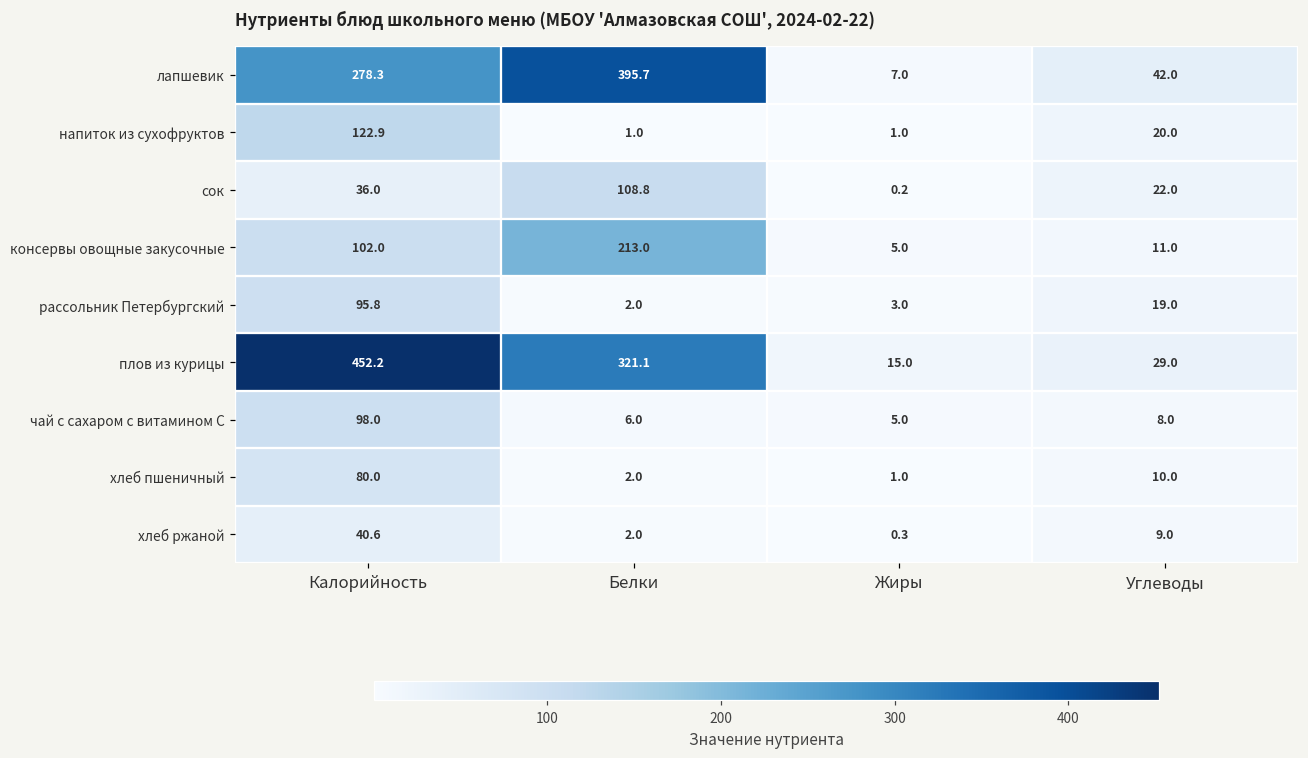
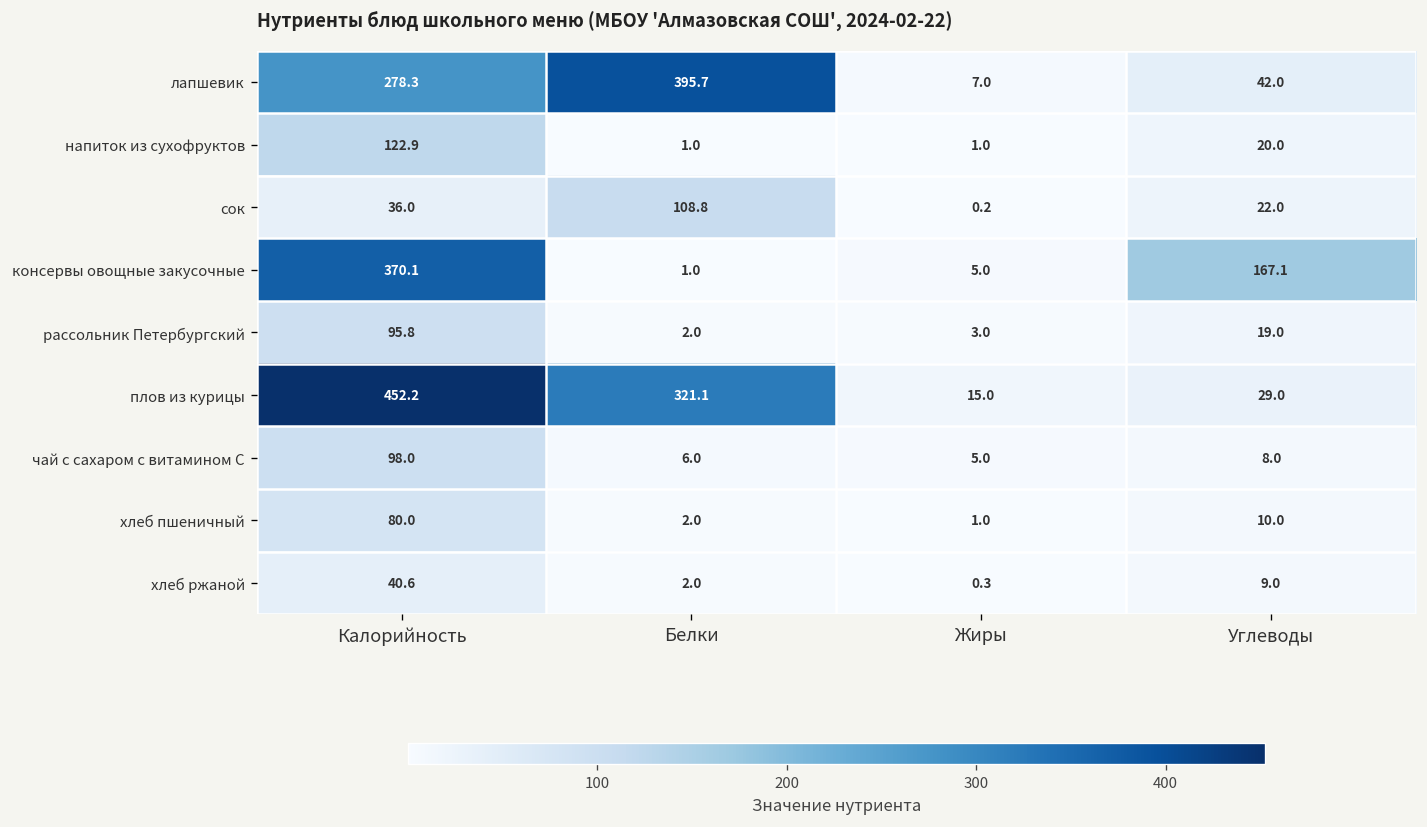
  {
    "лапшевик": {
      "Калорийность": 278.3,
      "Белки": 395.7,
      "Жиры": 7.0,
      "Углеводы": 42.0
    },
    "напиток из сухофруктов": {
      "Калорийность": 122.9,
      "Белки": 1.0,
      "Жиры": 1.0,
      "Углеводы": 20.0
    },
    "сок": {
      "Калорийность": 36.0,
      "Белки": 108.8,
      "Жиры": 0.2,
      "Углеводы": 22.0
    },
    "консервы овощные закусочные": {
-     "Калорийность": 102.0,
-     "Белки": 213.0,
+     "Калорийность": 370.1,
+     "Белки": 1.0,
      "Жиры": 5.0,
-     "Углеводы": 11.0
+     "Углеводы": 167.1
    },
    "рассольник Петербургский": {
      "Калорийность": 95.8,
      "Белки": 2.0,
      "Жиры": 3.0,
      "Углеводы": 19.0
    },
    "плов из курицы": {
      "Калорийность": 452.2,
      "Белки": 321.1,
      "Жиры": 15.0,
      "Углеводы": 29.0
    },
    "чай с сахаром с витамином С": {
      "Калорийность": 98.0,
      "Белки": 6.0,
      "Жиры": 5.0,
      "Углеводы": 8.0
    },
    "хлеб пшеничный": {
      "Калорийность": 80.0,
      "Белки": 2.0,
      "Жиры": 1.0,
      "Углеводы": 10.0
    },
    "хлеб ржаной": {
      "Калорийность": 40.6,
      "Белки": 2.0,
      "Жиры": 0.3,
      "Углеводы": 9.0
    }
  }
